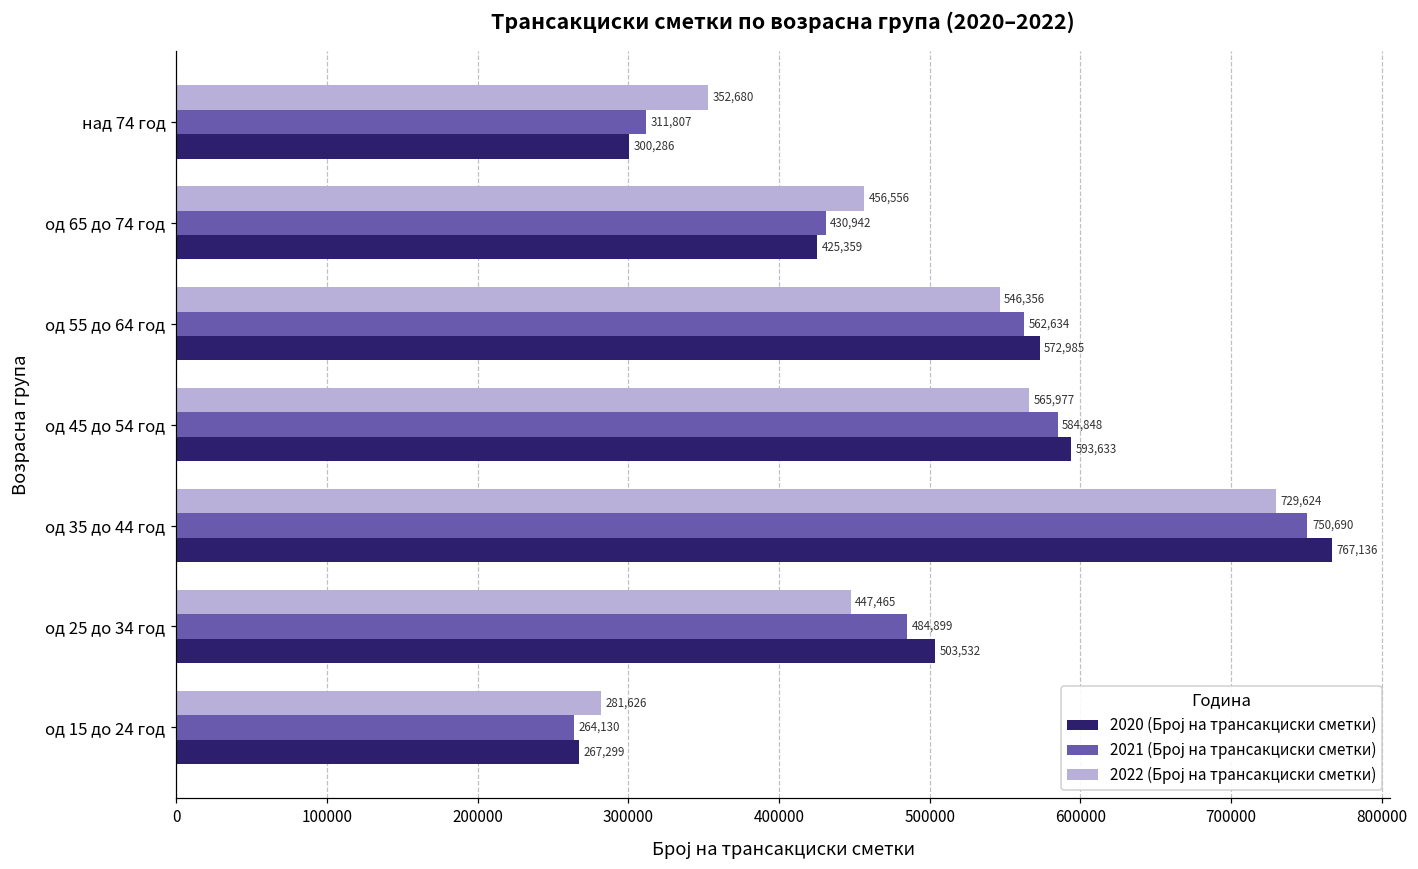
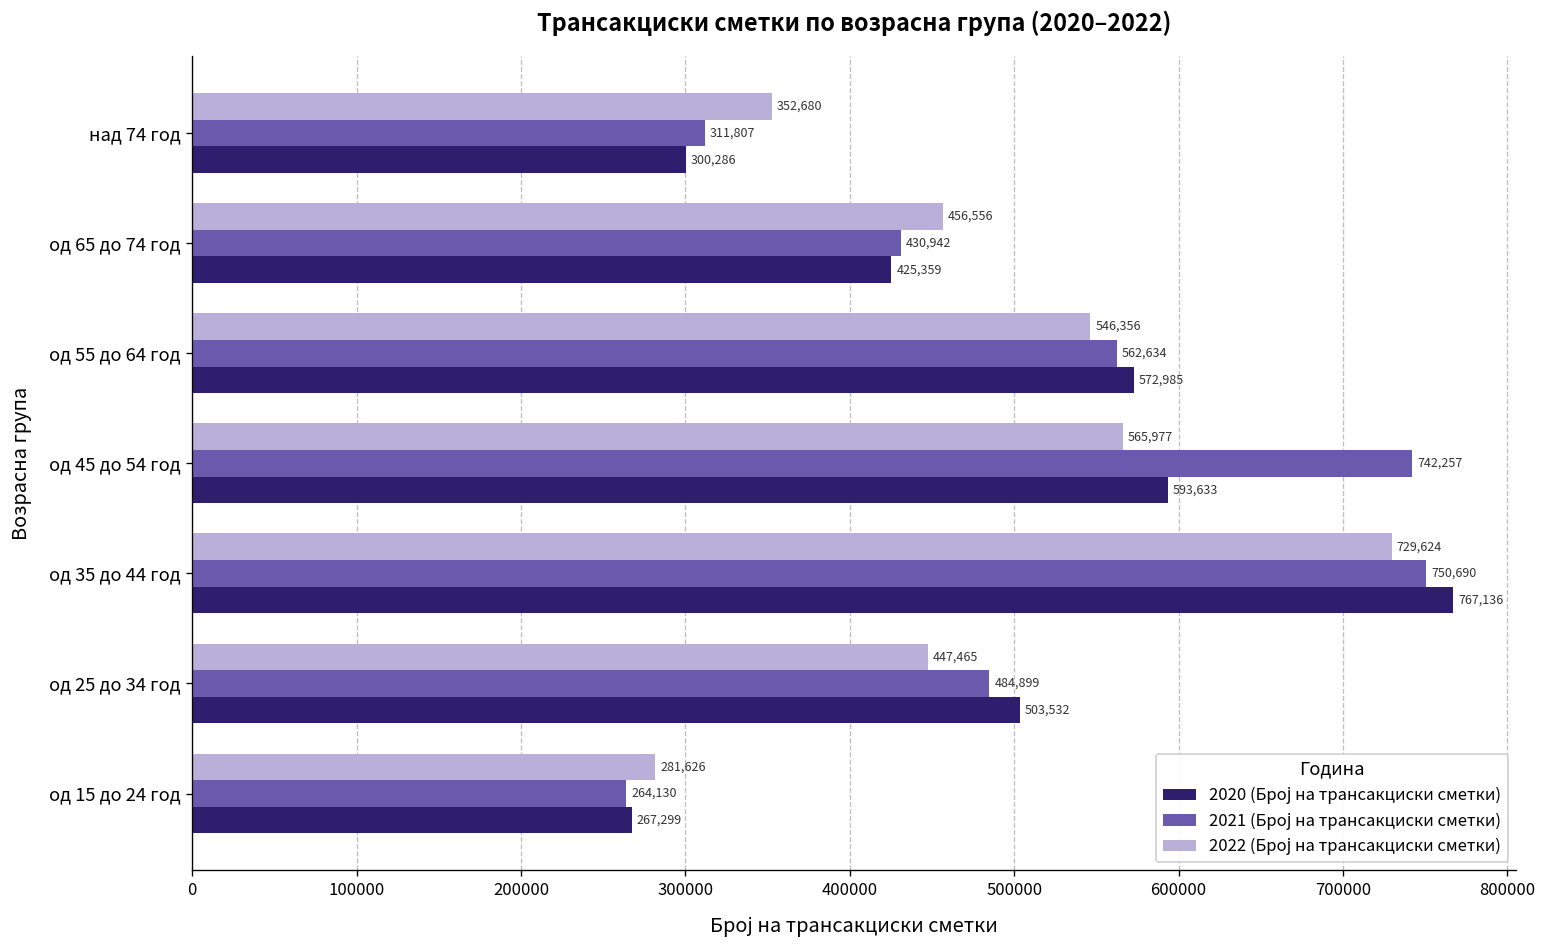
  {
    "2020 (Број на трансакциски сметки)": {
      "над 74 год": "300,286",
      "од 65 до 74 год": "425,359",
      "од 55 до 64 год": "572,985",
      "од 45 до 54 год": "593,633",
      "од 35 до 44 год": "767,136",
      "од 25 до 34 год": "503,532",
      "од 15 до 24 год": "267,299"
    },
    "2021 (Број на трансакциски сметки)": {
      "над 74 год": "311,807",
      "од 65 до 74 год": "430,942",
      "од 55 до 64 год": "562,634",
-     "од 45 до 54 год": "584,848",
+     "од 45 до 54 год": "742,257",
      "од 35 до 44 год": "750,690",
      "од 25 до 34 год": "484,899",
      "од 15 до 24 год": "264,130"
    },
    "2022 (Број на трансакциски сметки)": {
      "над 74 год": "352,680",
      "од 65 до 74 год": "456,556",
      "од 55 до 64 год": "546,356",
      "од 45 до 54 год": "565,977",
      "од 35 до 44 год": "729,624",
      "од 25 до 34 год": "447,465",
      "од 15 до 24 год": "281,626"
    }
  }
